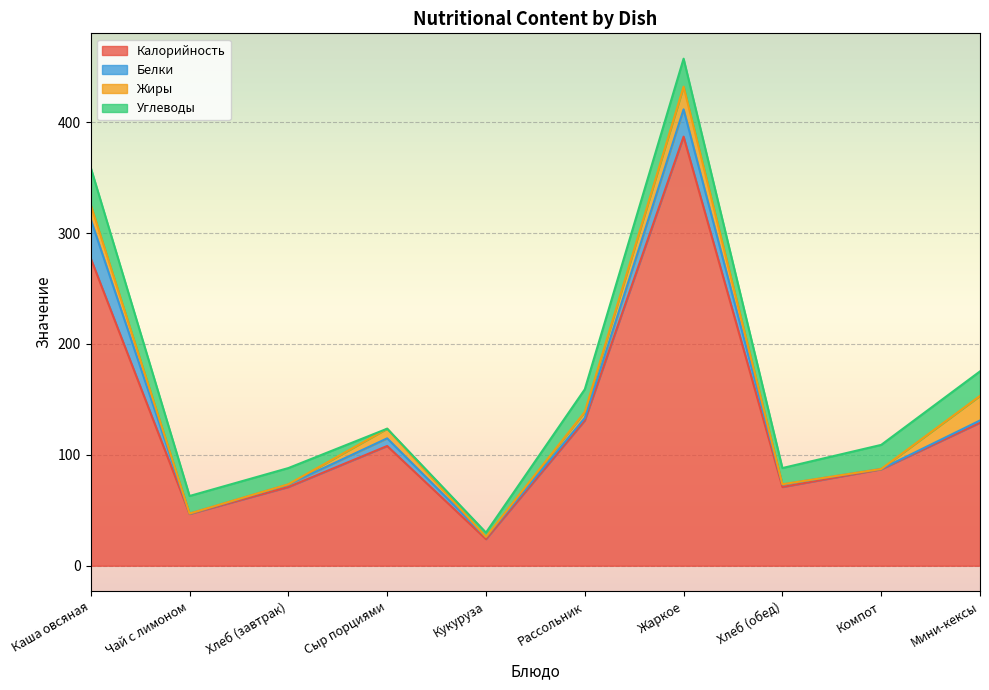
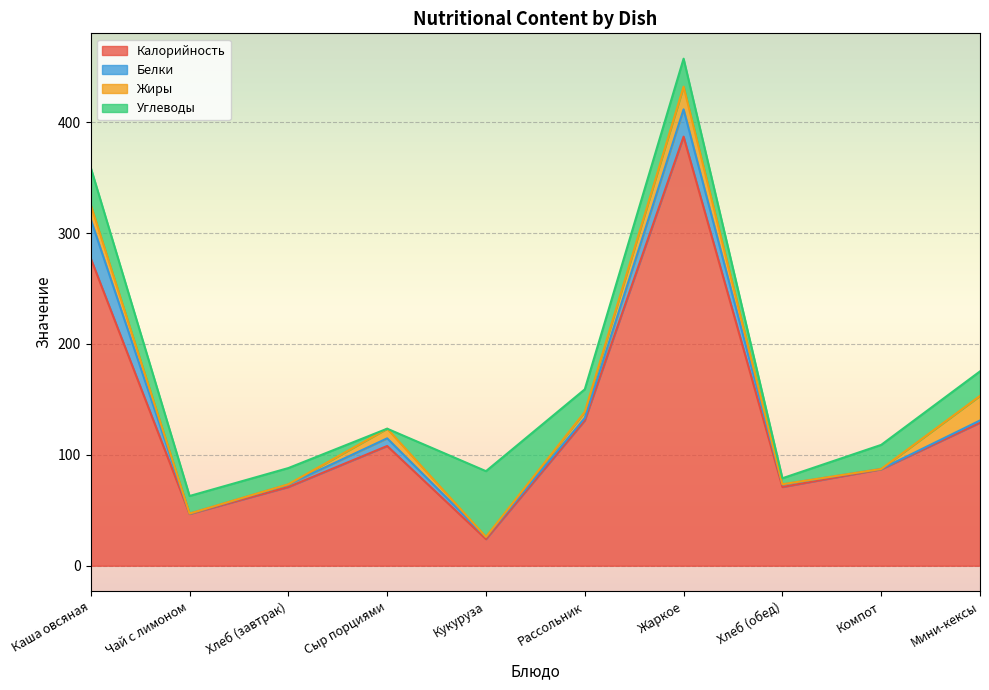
  {
    "Калорийность": {
      "Каша овсяная": 277,
      "Сыр порциями": 108,
      "Рассольник": 131,
      "Жаркое": 387
    },
    "Белки": {
      "Каша овсяная": 35,
      "Сыр порциями": 7,
      "Рассольник": 2,
      "Жаркое": 25
    },
    "Жиры": {
      "Каша овсяная": 13,
      "Рассольник": 5,
      "Жаркое": 21,
      "Мини-кексы": 22
    },
    "Углеводы": {
      "Каша овсяная": 34,
      "Чай с лимоном": 16,
      "Хлеб (завтрак)": 15,
-     "Кукуруза": 4,
+     "Кукуруза": 59,
      "Рассольник": 20,
      "Жаркое": 25,
-     "Хлеб (обед)": 15,
+     "Хлеб (обед)": 5,
      "Компот": 22,
      "Мини-кексы": 22
    }
  }
